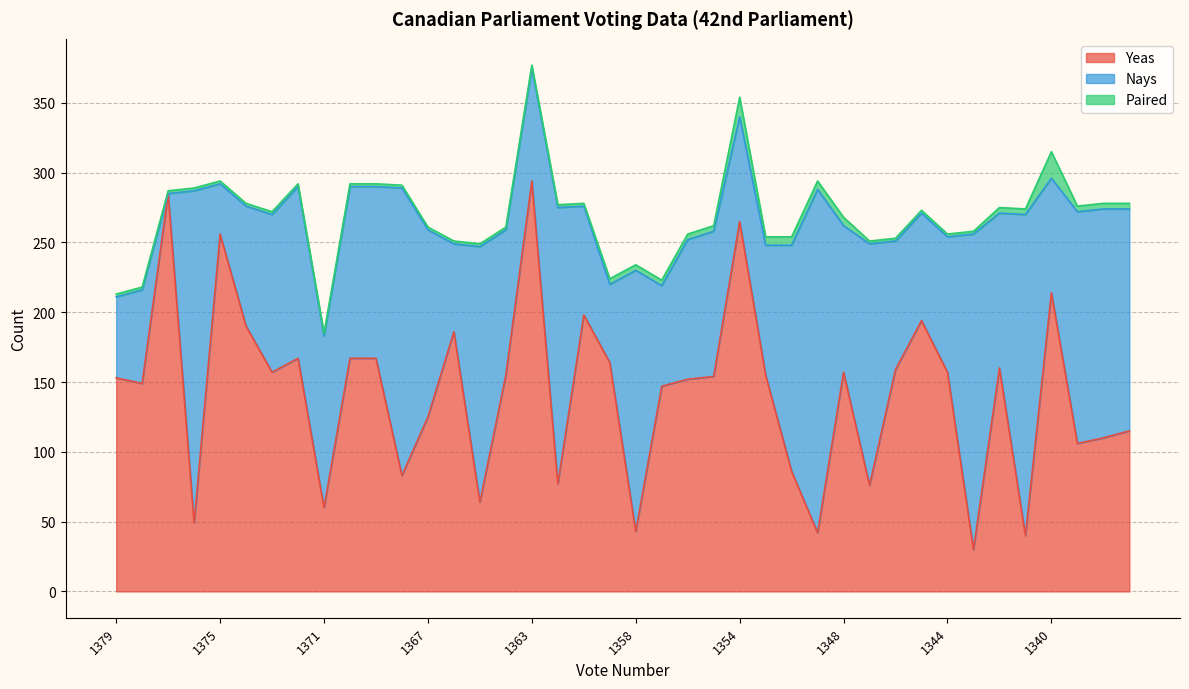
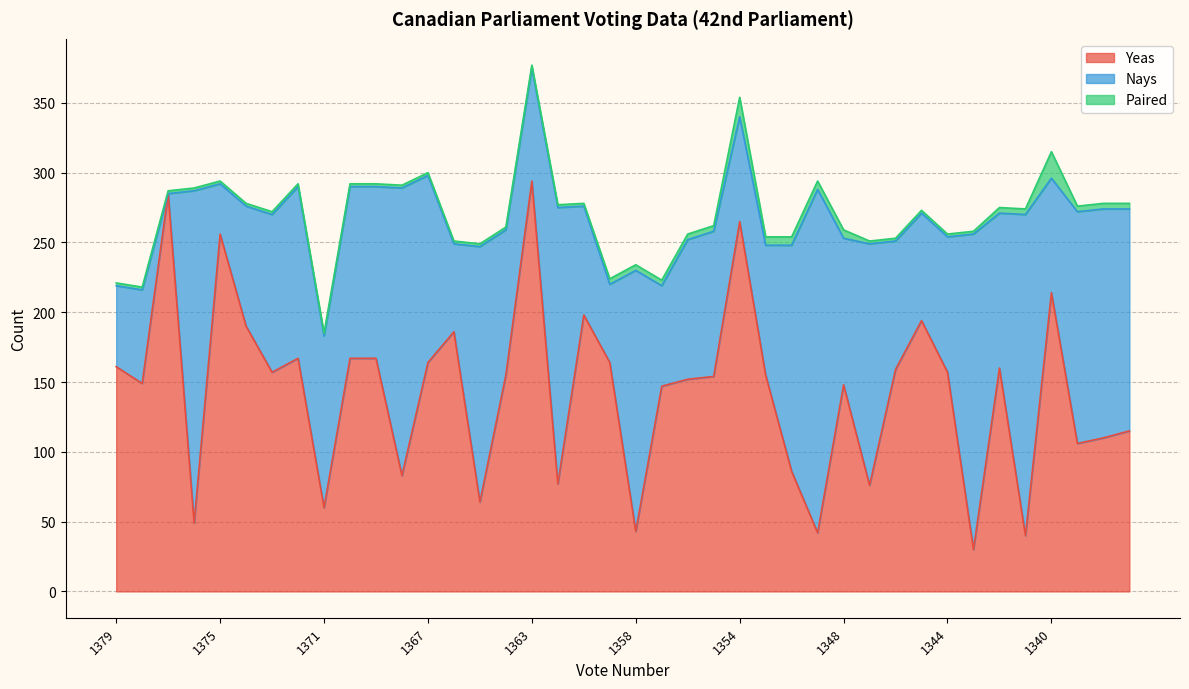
  {
    "Yeas": {
-     "1379": 153,
+     "1379": 161,
      "1375": 256,
      "1371": 60,
-     "1367": 125,
+     "1367": 164,
      "1363": 294,
      "1358": 43,
      "1354": 265,
-     "1348": 157,
+     "1348": 148,
      "1344": 157,
      "1340": 214
    },
    "Nays": {
      "1379": 58,
      "1375": 36,
      "1371": 123,
      "1367": 134,
      "1363": 81,
      "1358": 187,
      "1354": 75,
      "1348": 105,
      "1344": 97,
      "1340": 82
    },
    "Paired": {
      "1379": 2,
      "1375": 2,
      "1371": 2,
      "1367": 2,
      "1363": 2,
      "1358": 4,
      "1354": 14,
      "1348": 6,
      "1344": 2,
      "1340": 19
    }
  }
